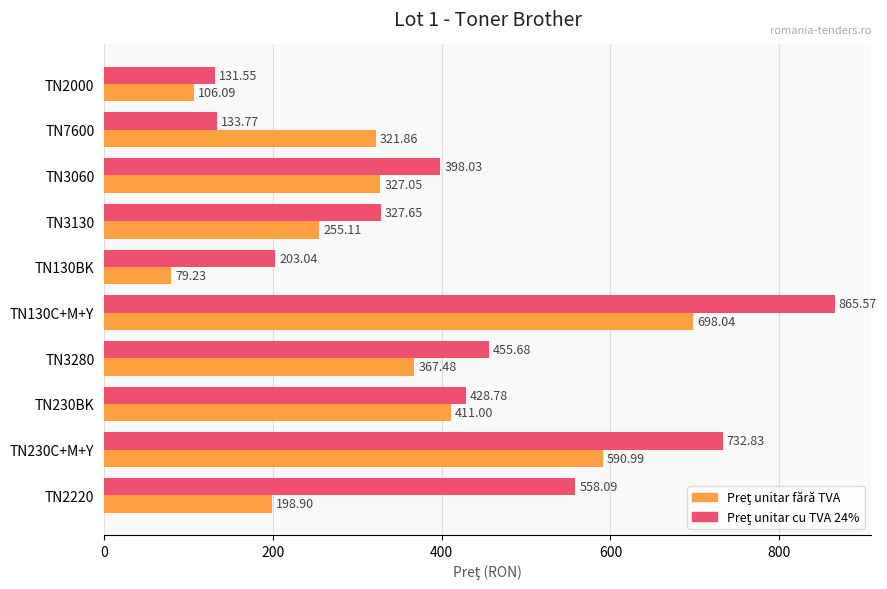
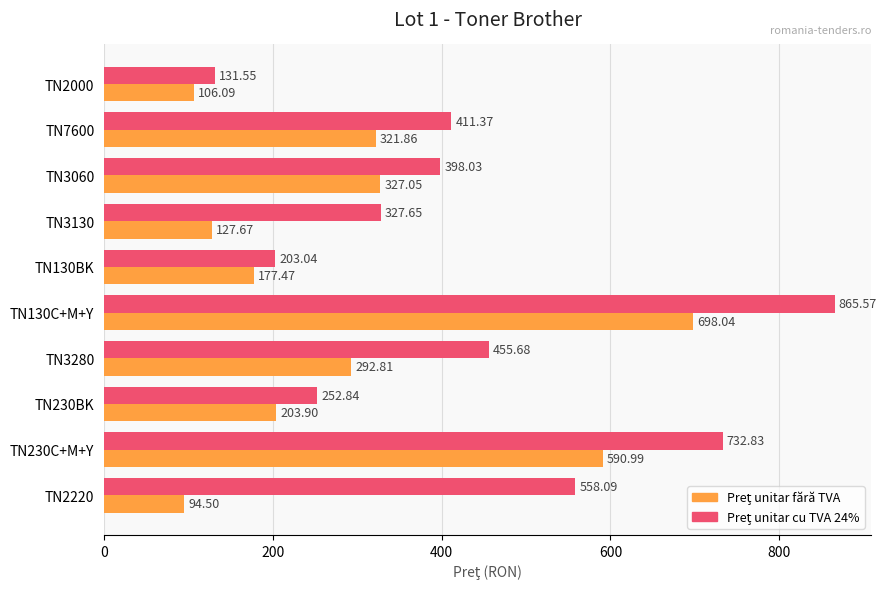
  {
    "Preţ unitar fără TVA": {
      "TN2000": 106.09,
      "TN7600": 321.86,
      "TN3060": 327.05,
-     "TN3130": 255.11,
-     "TN130BK": 79.23,
+     "TN3130": 127.67,
+     "TN130BK": 177.47,
      "TN130C+M+Y": 698.04,
-     "TN3280": 367.48,
-     "TN230BK": 411.00,
+     "TN3280": 292.81,
+     "TN230BK": 203.90,
      "TN230C+M+Y": 590.99,
-     "TN2220": 198.90
+     "TN2220": 94.50
    },
    "Preţ unitar cu TVA 24%": {
      "TN2000": 131.55,
-     "TN7600": 133.77,
+     "TN7600": 411.37,
      "TN3060": 398.03,
      "TN3130": 327.65,
      "TN130BK": 203.04,
      "TN130C+M+Y": 865.57,
      "TN3280": 455.68,
-     "TN230BK": 428.78,
+     "TN230BK": 252.84,
      "TN230C+M+Y": 732.83,
      "TN2220": 558.09
    }
  }
